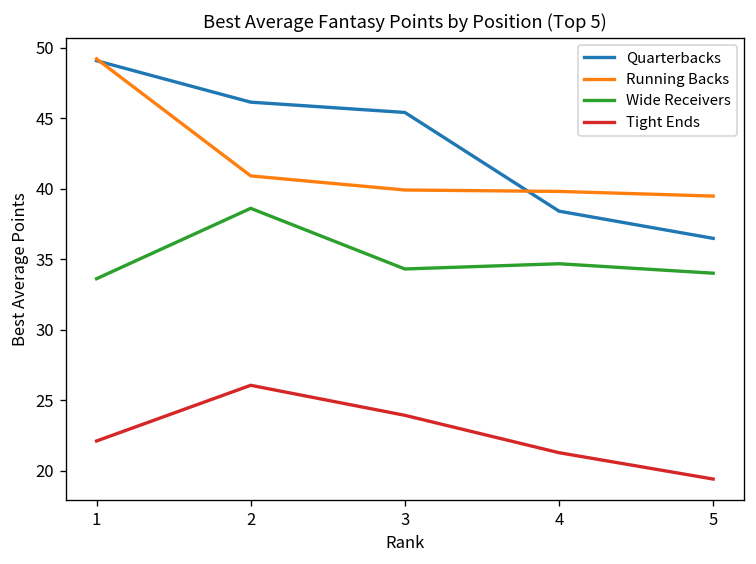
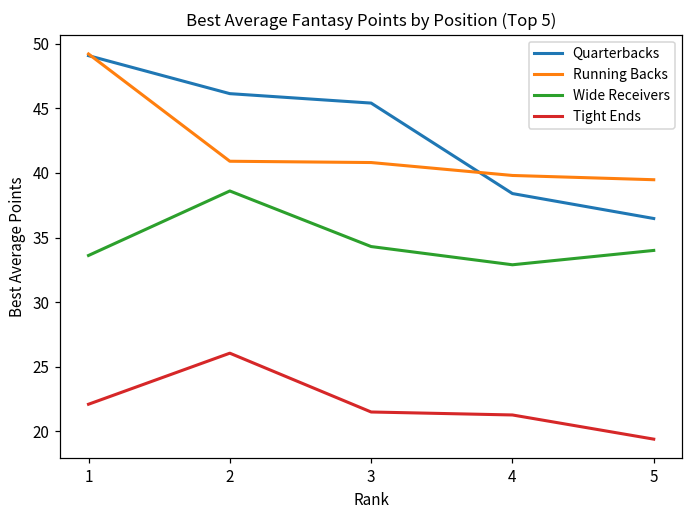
  {
    "Quarterbacks": {
      "2": 46.1,
      "3": 45.4,
      "4": 38.4,
      "5": 36.5
    },
    "Running Backs": {
      "2": 40.9,
-     "3": 39.9,
+     "3": 40.8,
      "4": 39.8,
      "5": 39.5
    },
    "Wide Receivers": {
      "1": 33.6,
      "2": 38.6,
      "3": 34.3,
-     "4": 34.7,
+     "4": 32.9,
      "5": 34.0
    },
    "Tight Ends": {
      "1": 22.1,
      "2": 26.1,
-     "3": 23.9,
+     "3": 21.5,
      "4": 21.3,
      "5": 19.4
    }
  }
